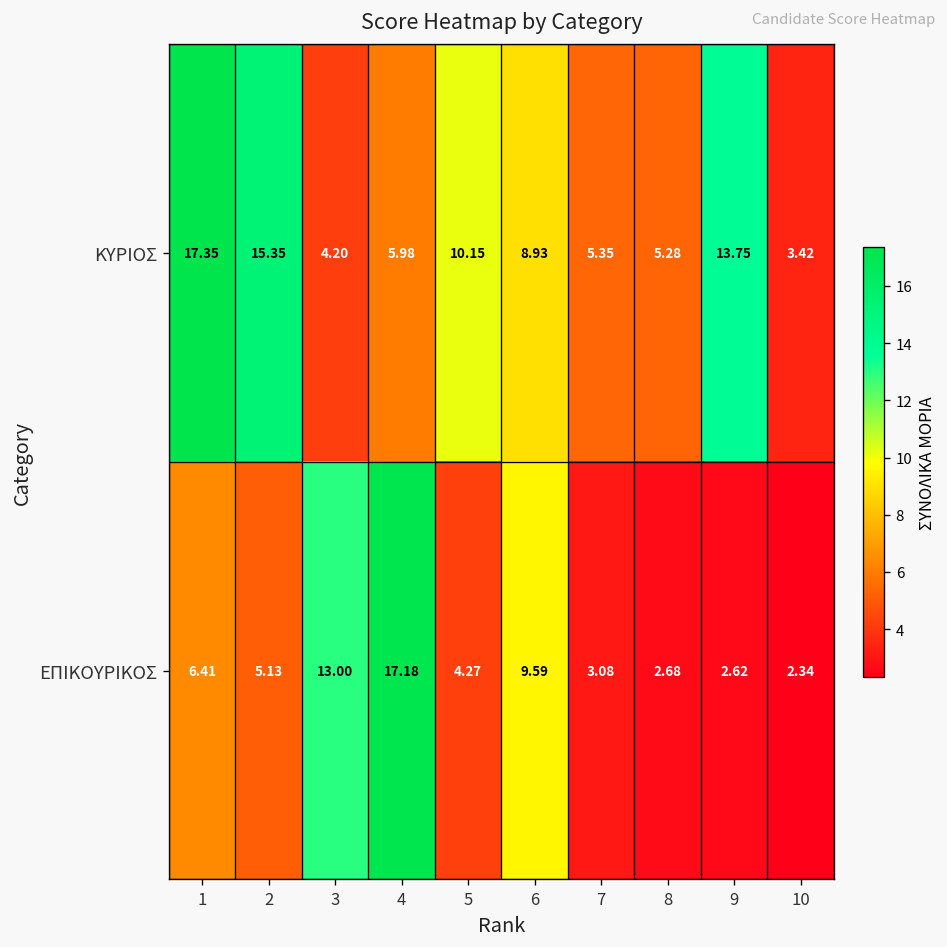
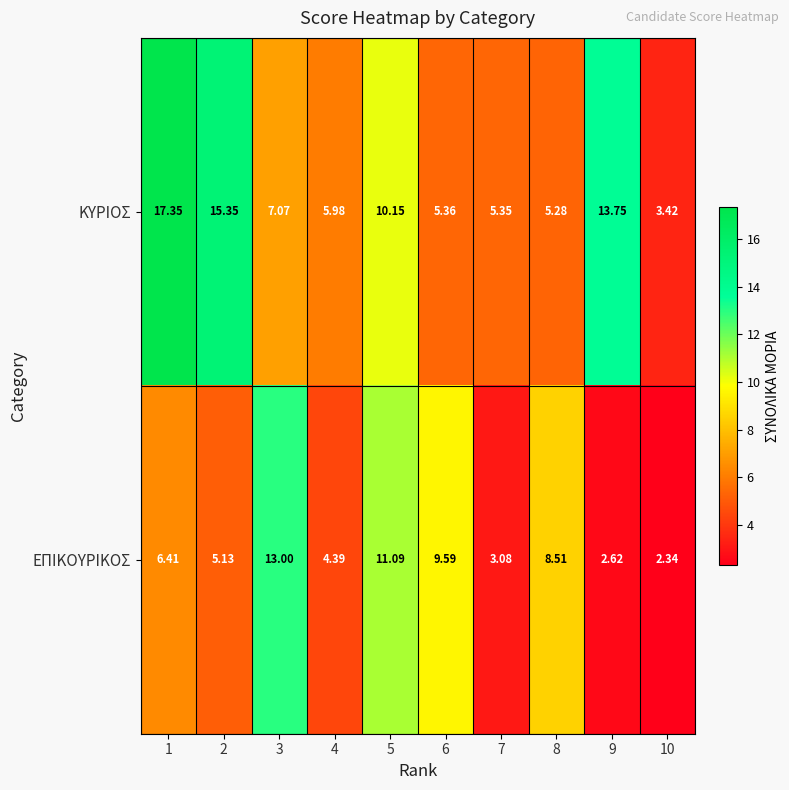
  {
    "ΚΥΡΙΟΣ": {
      "1": 17.35,
      "2": 15.35,
-     "3": 4.20,
+     "3": 7.07,
      "4": 5.98,
      "5": 10.15,
-     "6": 8.93,
+     "6": 5.36,
      "7": 5.35,
      "8": 5.28,
      "9": 13.75,
      "10": 3.42
    },
    "ΕΠΙΚΟΥΡΙΚΟΣ": {
      "1": 6.41,
      "2": 5.13,
      "3": 13.00,
-     "4": 17.18,
-     "5": 4.27,
+     "4": 4.39,
+     "5": 11.09,
      "6": 9.59,
      "7": 3.08,
-     "8": 2.68,
+     "8": 8.51,
      "9": 2.62,
      "10": 2.34
    }
  }
